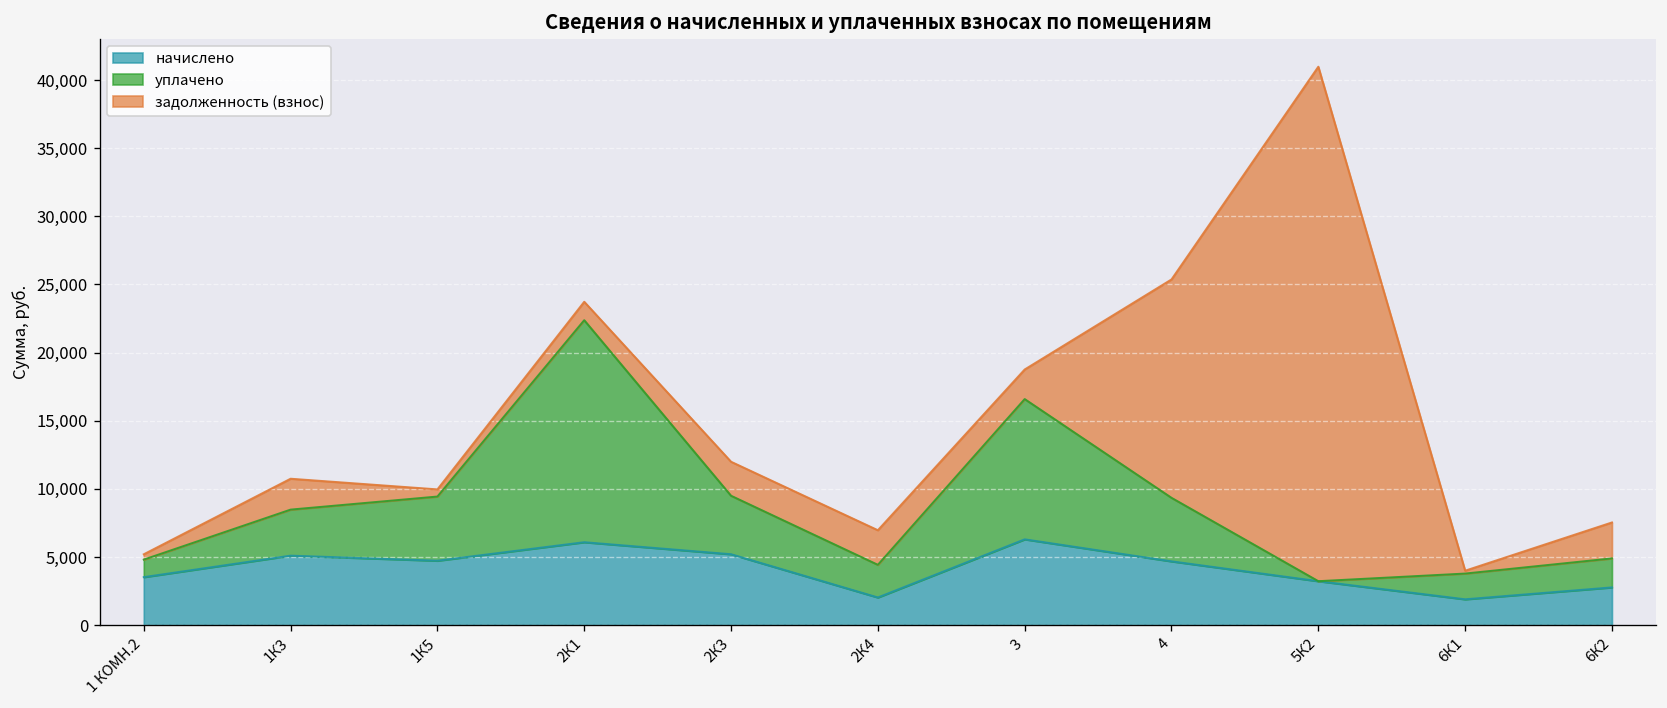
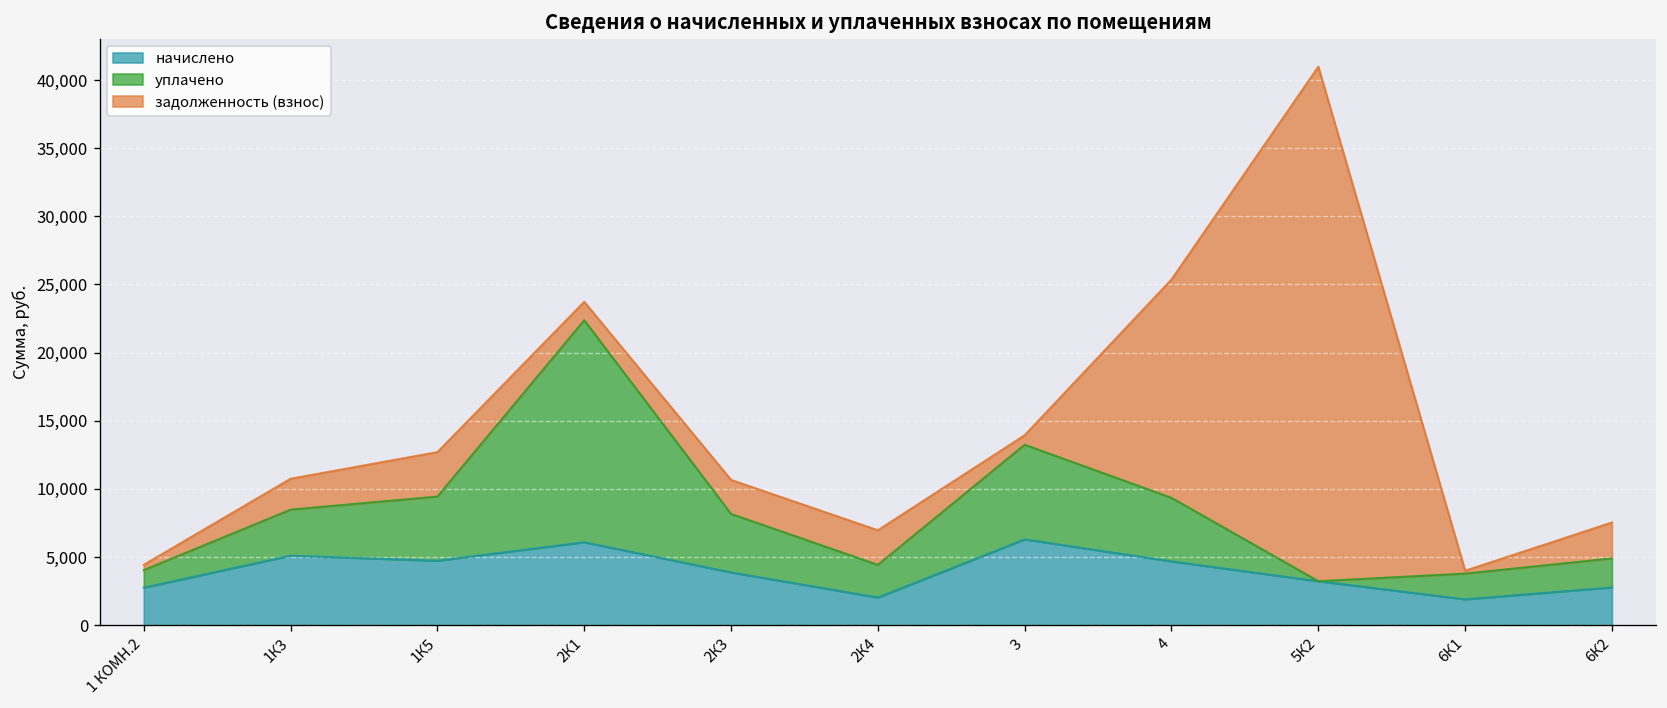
  {
    "начислено": {
-     "1 КОМН.2": "3,500",
+     "1 КОМН.2": "2,800",
      "1К3": "5,100",
      "1К5": "4,700",
      "2К1": "6,100",
-     "2К3": "5,200",
+     "2К3": "3,900",
      "2К4": "2,000",
      "3": "6,300",
      "4": "4,700",
      "6К1": "1,900",
      "6К2": "2,800"
    },
    "уплачено": {
      "1 КОМН.2": "1,300",
      "1К3": "3,400",
      "1К5": "4,700",
      "2К1": "16,300",
      "2К3": "4,300",
      "2К4": "2,400",
-     "3": "10,300",
+     "3": "6,900",
      "4": "4,700",
      "6К2": "2,100"
    },
    "задолженность (взнос)": {
      "1 КОМН.2": "400",
      "1К3": "2,300",
-     "1К5": "500",
+     "1К5": "3,300",
      "2К1": "1,400",
      "2К3": "2,500",
      "2К4": "2,500",
-     "3": "2,200",
+     "3": "700",
      "4": "16,000",
      "5К2": "37,800",
      "6К2": "2,600"
    }
  }
